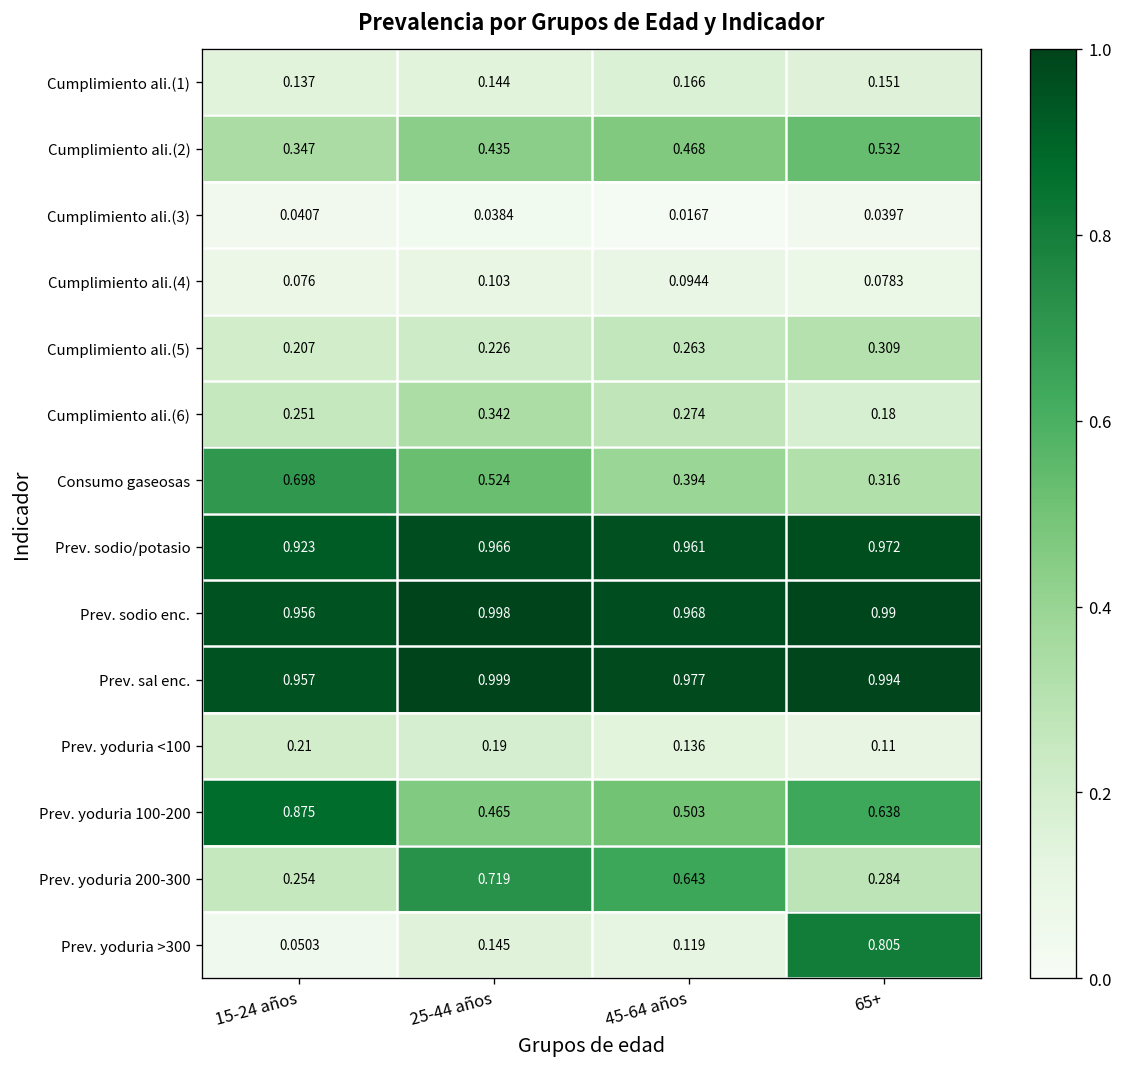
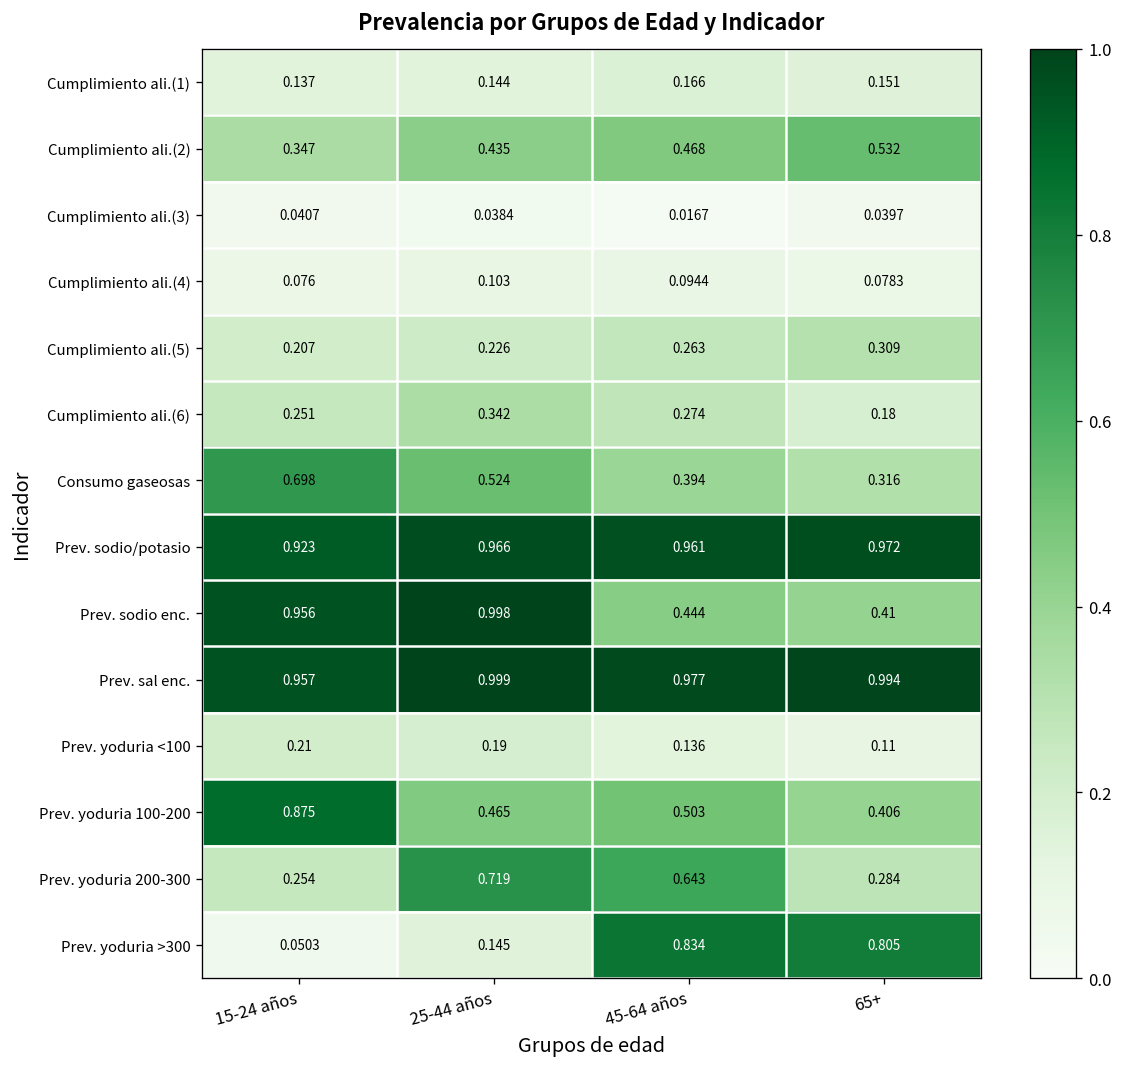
  {
    "Cumplimiento ali.(1)": {
      "15-24 años": 0.137,
      "25-44 años": 0.144,
      "45-64 años": 0.166,
      "65+": 0.151
    },
    "Cumplimiento ali.(2)": {
      "15-24 años": 0.347,
      "25-44 años": 0.435,
      "45-64 años": 0.468,
      "65+": 0.532
    },
    "Cumplimiento ali.(3)": {
      "15-24 años": 0.0407,
      "25-44 años": 0.0384,
      "45-64 años": 0.0167,
      "65+": 0.0397
    },
    "Cumplimiento ali.(4)": {
      "15-24 años": 0.076,
      "25-44 años": 0.103,
      "45-64 años": 0.0944,
      "65+": 0.0783
    },
    "Cumplimiento ali.(5)": {
      "15-24 años": 0.207,
      "25-44 años": 0.226,
      "45-64 años": 0.263,
      "65+": 0.309
    },
    "Cumplimiento ali.(6)": {
      "15-24 años": 0.251,
      "25-44 años": 0.342,
      "45-64 años": 0.274,
      "65+": 0.18
    },
    "Consumo gaseosas": {
      "15-24 años": 0.698,
      "25-44 años": 0.524,
      "45-64 años": 0.394,
      "65+": 0.316
    },
    "Prev. sodio/potasio": {
      "15-24 años": 0.923,
      "25-44 años": 0.966,
      "45-64 años": 0.961,
      "65+": 0.972
    },
    "Prev. sodio enc.": {
      "15-24 años": 0.956,
      "25-44 años": 0.998,
-     "45-64 años": 0.968,
-     "65+": 0.99
+     "45-64 años": 0.444,
+     "65+": 0.41
    },
    "Prev. sal enc.": {
      "15-24 años": 0.957,
      "25-44 años": 0.999,
      "45-64 años": 0.977,
      "65+": 0.994
    },
    "Prev. yoduria <100": {
      "15-24 años": 0.21,
      "25-44 años": 0.19,
      "45-64 años": 0.136,
      "65+": 0.11
    },
    "Prev. yoduria 100-200": {
      "15-24 años": 0.875,
      "25-44 años": 0.465,
      "45-64 años": 0.503,
-     "65+": 0.638
+     "65+": 0.406
    },
    "Prev. yoduria 200-300": {
      "15-24 años": 0.254,
      "25-44 años": 0.719,
      "45-64 años": 0.643,
      "65+": 0.284
    },
    "Prev. yoduria >300": {
      "15-24 años": 0.0503,
      "25-44 años": 0.145,
-     "45-64 años": 0.119,
+     "45-64 años": 0.834,
      "65+": 0.805
    }
  }
